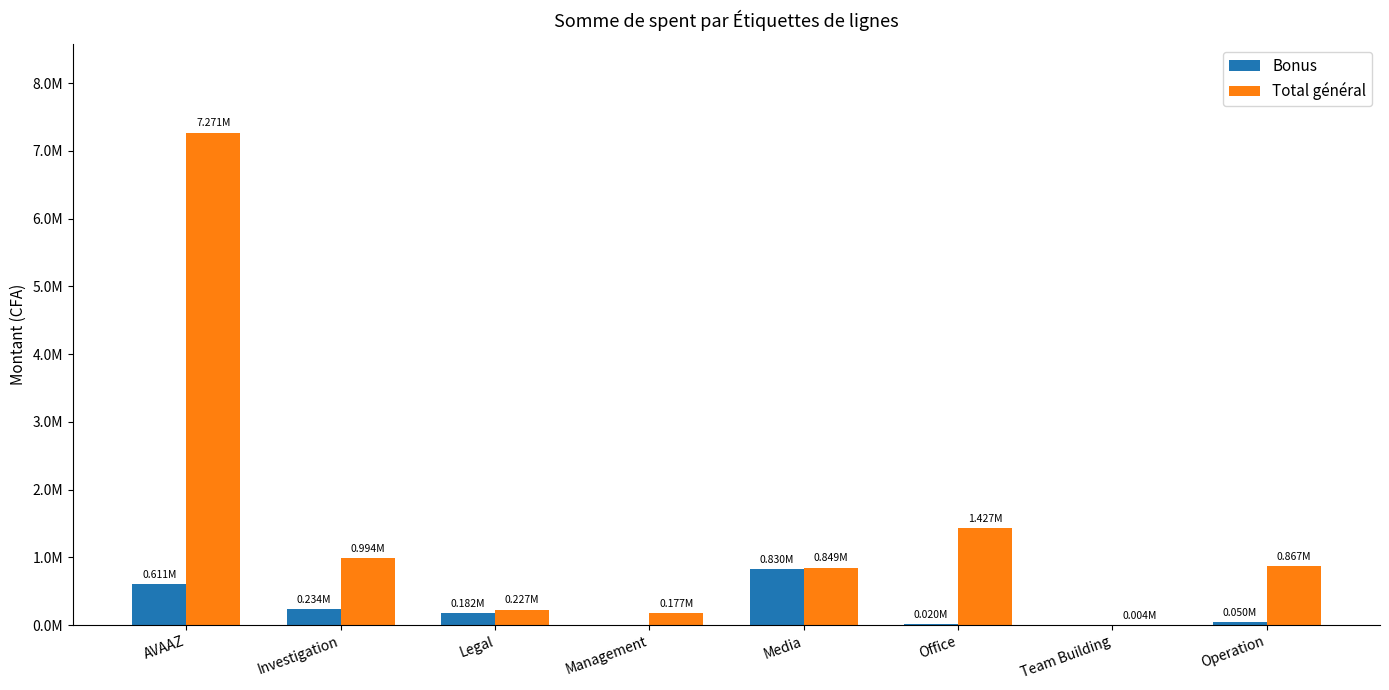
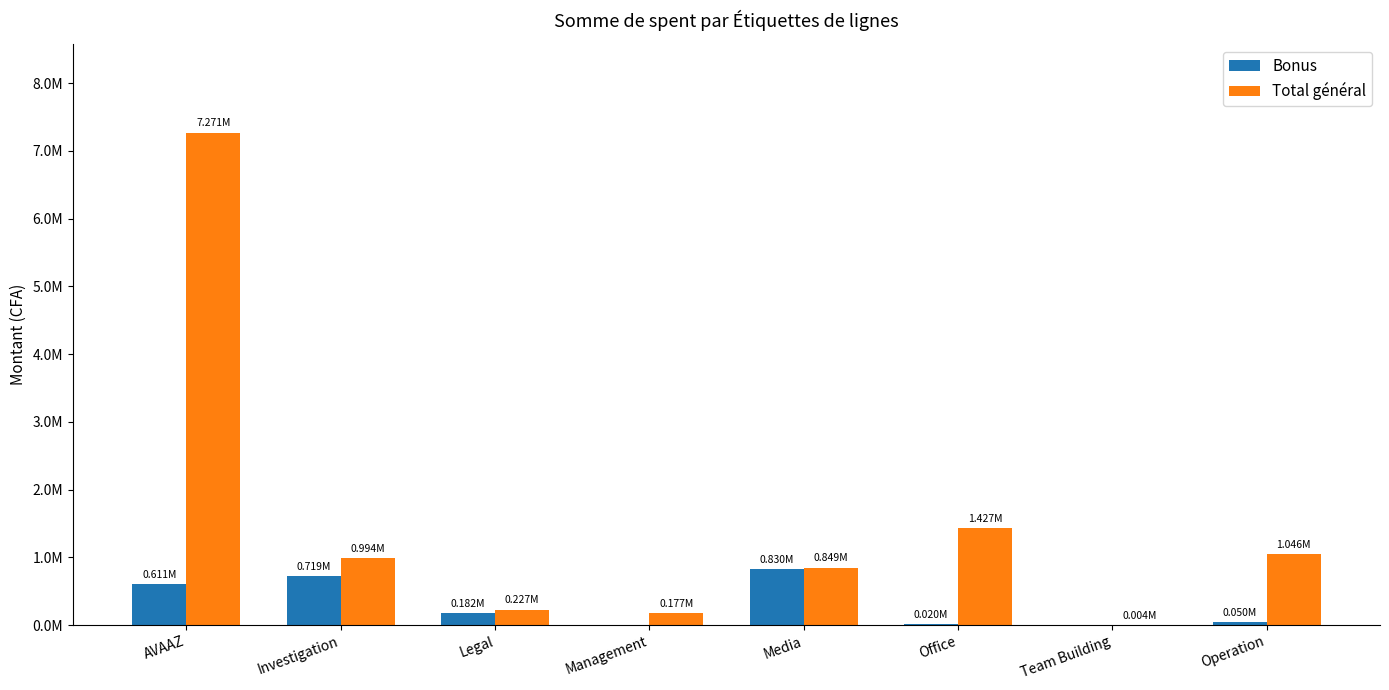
  {
    "Bonus": {
      "AVAAZ": "0.611M",
-     "Investigation": "0.234M",
+     "Investigation": "0.719M",
      "Legal": "0.182M",
      "Media": "0.830M",
      "Office": "0.020M",
      "Operation": "0.050M"
    },
    "Total général": {
      "AVAAZ": "7.271M",
      "Investigation": "0.994M",
      "Legal": "0.227M",
      "Management": "0.177M",
      "Media": "0.849M",
      "Office": "1.427M",
      "Team Building": "0.004M",
-     "Operation": "0.867M"
+     "Operation": "1.046M"
    }
  }
